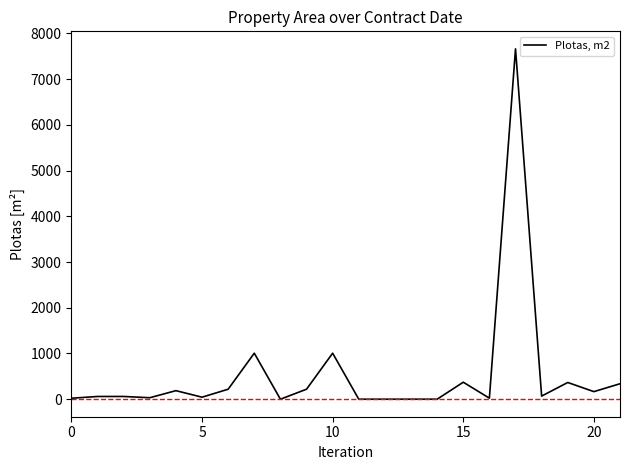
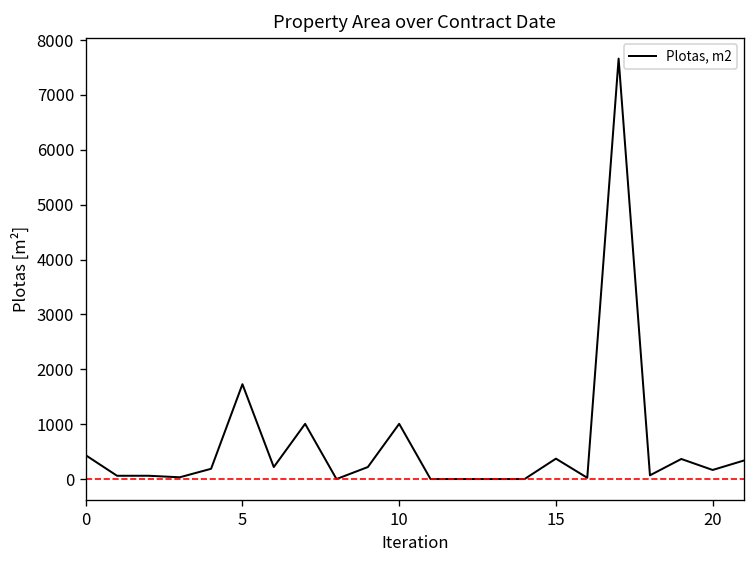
  {
-   "0": 0,
-   "5": 0,
+   "0": 400,
+   "5": 1700,
    "10": 1000,
    "15": 400,
    "20": 200
  }
